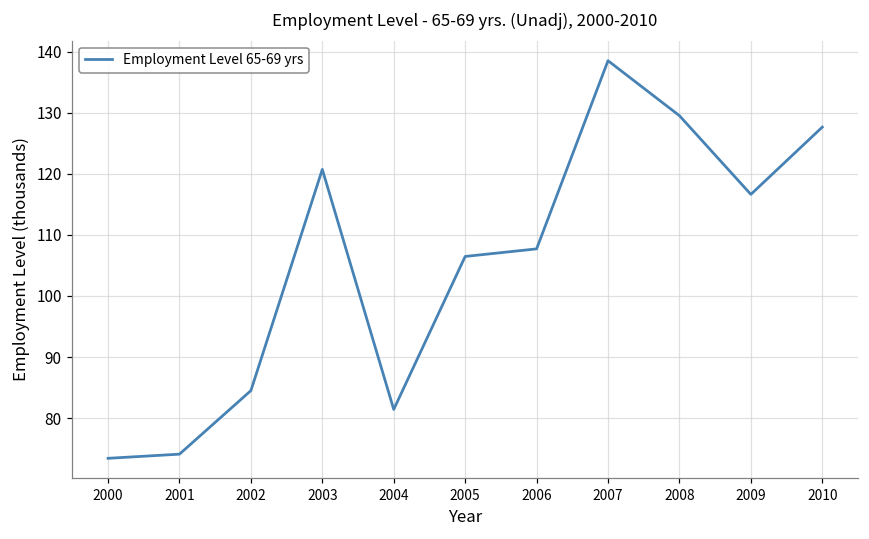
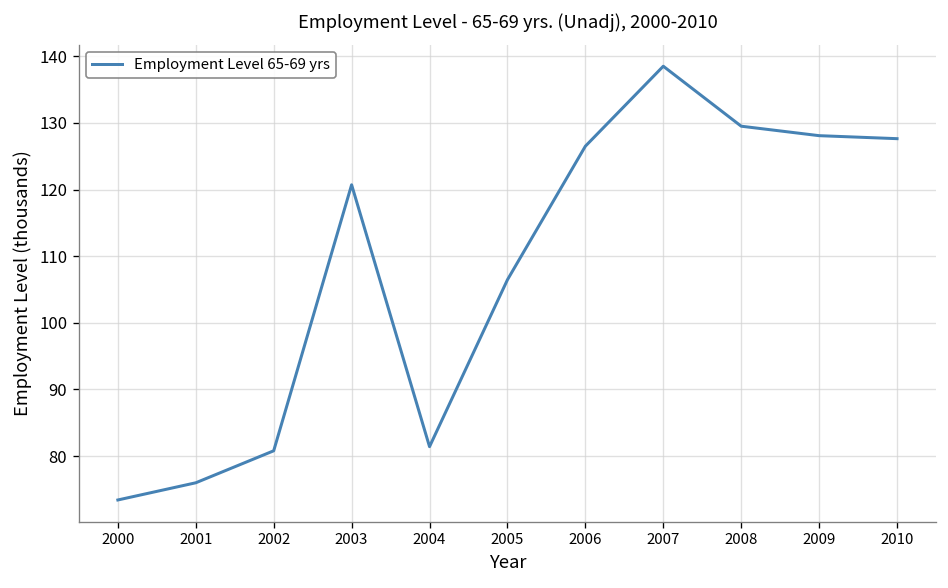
  {
    "2000": 73,
-   "2001": 74,
-   "2002": 85,
+   "2001": 76,
+   "2002": 81,
    "2003": 121,
    "2004": 81,
    "2005": 106,
-   "2006": 108,
+   "2006": 127,
    "2007": 139,
    "2008": 130,
-   "2009": 117,
+   "2009": 128,
    "2010": 128
  }
